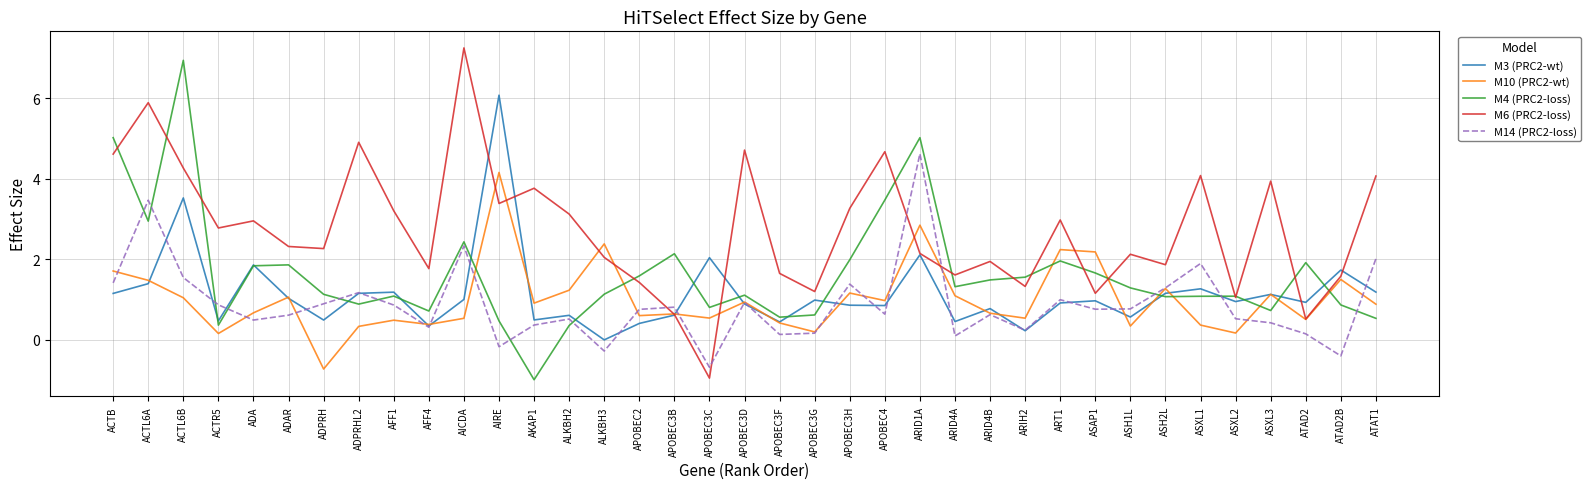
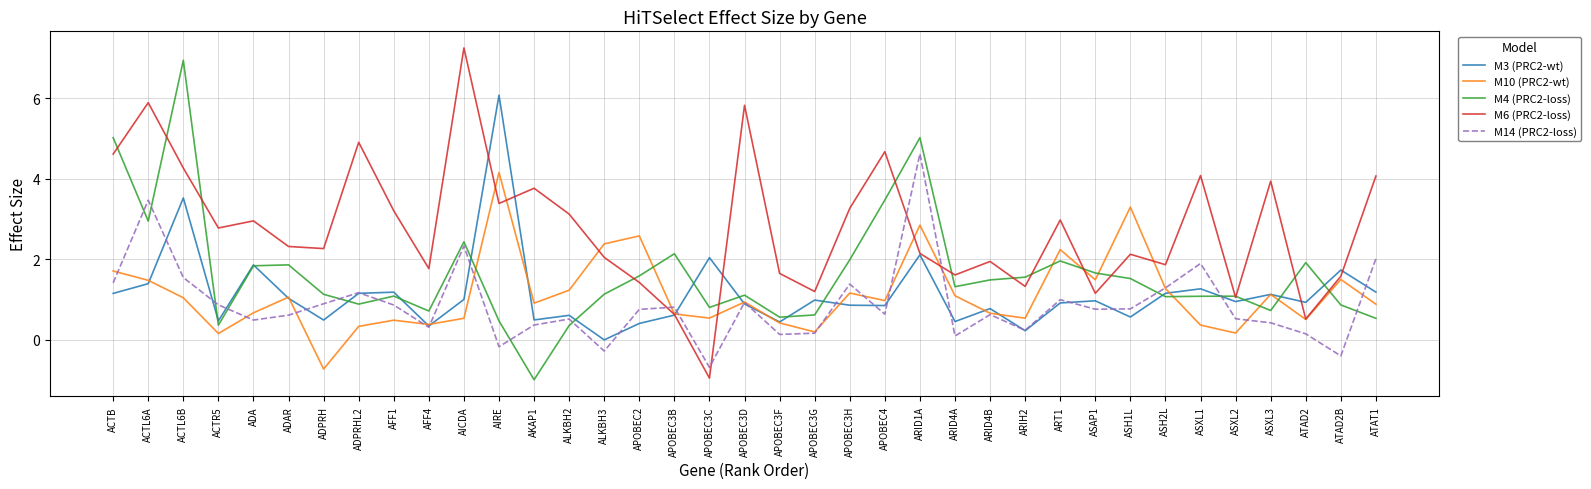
  {
    "M3 (PRC2-wt)": {
      "ACTB": 1.2,
      "ACTL6A": 1.4,
      "ACTL6B": 3.5,
      "ACTR5": 0.5,
      "ADPRH": 0.5,
      "AFF1": 1.2,
      "AICDA": 1.0,
      "AIRE": 6.1,
      "AKAP1": 0.5,
      "ALKBH2": 0.6,
      "ALKBH3": 0.0,
      "APOBEC2": 0.4,
      "APOBEC3C": 2.0,
      "APOBEC3G": 1.0,
      "APOBEC3H": 0.9,
      "APOBEC4": 0.9,
      "ARID4A": 0.5,
      "ARID4B": 0.8,
      "ART1": 0.9,
      "ASAP1": 1.0,
      "ASH1L": 0.6,
      "ASH2L": 1.2,
      "ASXL1": 1.3,
      "ASXL2": 1.0,
      "ATAD2": 0.9,
      "ATAD2B": 1.7,
      "ATAT1": 1.2
    },
    "M10 (PRC2-wt)": {
      "ACTB": 1.7,
      "ACTL6A": 1.5,
      "ACTL6B": 1.0,
      "ACTR5": 0.2,
      "ADA": 0.7,
      "ADPRH": -0.7,
      "ADPRHL2": 0.3,
      "AFF1": 0.5,
      "AICDA": 0.5,
      "AIRE": 4.2,
      "AKAP1": 0.9,
      "ALKBH2": 1.2,
      "ALKBH3": 2.4,
-     "APOBEC2": 0.6,
+     "APOBEC2": 2.6,
      "APOBEC3C": 0.5,
      "APOBEC3H": 1.2,
      "APOBEC4": 1.0,
      "ARID1A": 2.8,
      "ARID4A": 1.1,
      "ARIH2": 0.5,
      "ART1": 2.2,
-     "ASAP1": 2.2,
-     "ASH1L": 0.3,
+     "ASAP1": 1.5,
+     "ASH1L": 3.3,
      "ASXL1": 0.4,
      "ASXL2": 0.2,
      "ATAD2B": 1.5,
      "ATAT1": 0.9
    },
    "M4 (PRC2-loss)": {
      "ACTB": 5.0,
      "ACTL6A": 3.0,
      "ACTL6B": 6.9,
      "ACTR5": 0.4,
      "ADAR": 1.9,
      "ADPRH": 1.1,
      "ADPRHL2": 0.9,
      "AFF1": 1.1,
      "AFF4": 0.7,
      "AICDA": 2.4,
      "AIRE": 0.5,
      "AKAP1": -1.0,
      "ALKBH2": 0.4,
      "ALKBH3": 1.1,
      "APOBEC2": 1.6,
      "APOBEC3B": 2.1,
      "APOBEC3C": 0.8,
      "APOBEC3D": 1.1,
      "APOBEC3F": 0.6,
      "APOBEC3G": 0.6,
      "APOBEC3H": 2.0,
      "APOBEC4": 3.5,
      "ARID1A": 5.0,
      "ARID4A": 1.3,
      "ARID4B": 1.5,
      "ARIH2": 1.6,
      "ART1": 2.0,
      "ASAP1": 1.7,
-     "ASH1L": 1.3,
+     "ASH1L": 1.5,
      "ASH2L": 1.1,
      "ASXL1": 1.1,
      "ASXL3": 0.7,
      "ATAD2": 1.9,
      "ATAD2B": 0.9,
      "ATAT1": 0.5
    },
    "M6 (PRC2-loss)": {
      "ACTB": 4.6,
      "ACTL6A": 5.9,
      "ACTL6B": 4.3,
      "ACTR5": 2.8,
      "ADA": 3.0,
      "ADAR": 2.3,
      "ADPRH": 2.3,
      "ADPRHL2": 4.9,
      "AFF1": 3.2,
      "AFF4": 1.8,
      "AICDA": 7.3,
      "AIRE": 3.4,
      "AKAP1": 3.8,
      "ALKBH2": 3.1,
      "ALKBH3": 2.0,
      "APOBEC2": 1.4,
      "APOBEC3C": -0.9,
-     "APOBEC3D": 4.7,
+     "APOBEC3D": 5.8,
      "APOBEC3F": 1.7,
      "APOBEC3G": 1.2,
      "APOBEC3H": 3.3,
      "APOBEC4": 4.7,
      "ARID4A": 1.6,
      "ARID4B": 1.9,
      "ARIH2": 1.3,
      "ART1": 3.0,
      "ASAP1": 1.2,
      "ASH1L": 2.1,
      "ASH2L": 1.9,
      "ASXL1": 4.1,
      "ASXL3": 3.9,
      "ATAD2B": 1.6,
      "ATAT1": 4.1
    },
    "M14 (PRC2-loss)": {
      "ACTB": 1.4,
      "ACTL6A": 3.5,
      "ACTL6B": 1.5,
      "ACTR5": 0.9,
      "ADA": 0.5,
      "ADAR": 0.6,
      "ADPRH": 0.9,
      "AFF1": 0.9,
      "AICDA": 2.3,
      "AIRE": -0.2,
      "AKAP1": 0.4,
      "ALKBH2": 0.5,
      "ALKBH3": -0.3,
      "APOBEC2": 0.8,
      "APOBEC3B": 0.8,
      "APOBEC3C": -0.7,
      "APOBEC3F": 0.1,
      "APOBEC3H": 1.4,
      "APOBEC4": 0.6,
      "ARID1A": 4.6,
      "ARID4A": 0.1,
      "ART1": 1.0,
      "ASAP1": 0.8,
      "ASH1L": 0.8,
      "ASXL1": 1.9,
      "ASXL2": 0.5,
      "ASXL3": 0.4,
      "ATAD2": 0.2,
      "ATAD2B": -0.4,
      "ATAT1": 2.0
    }
  }
